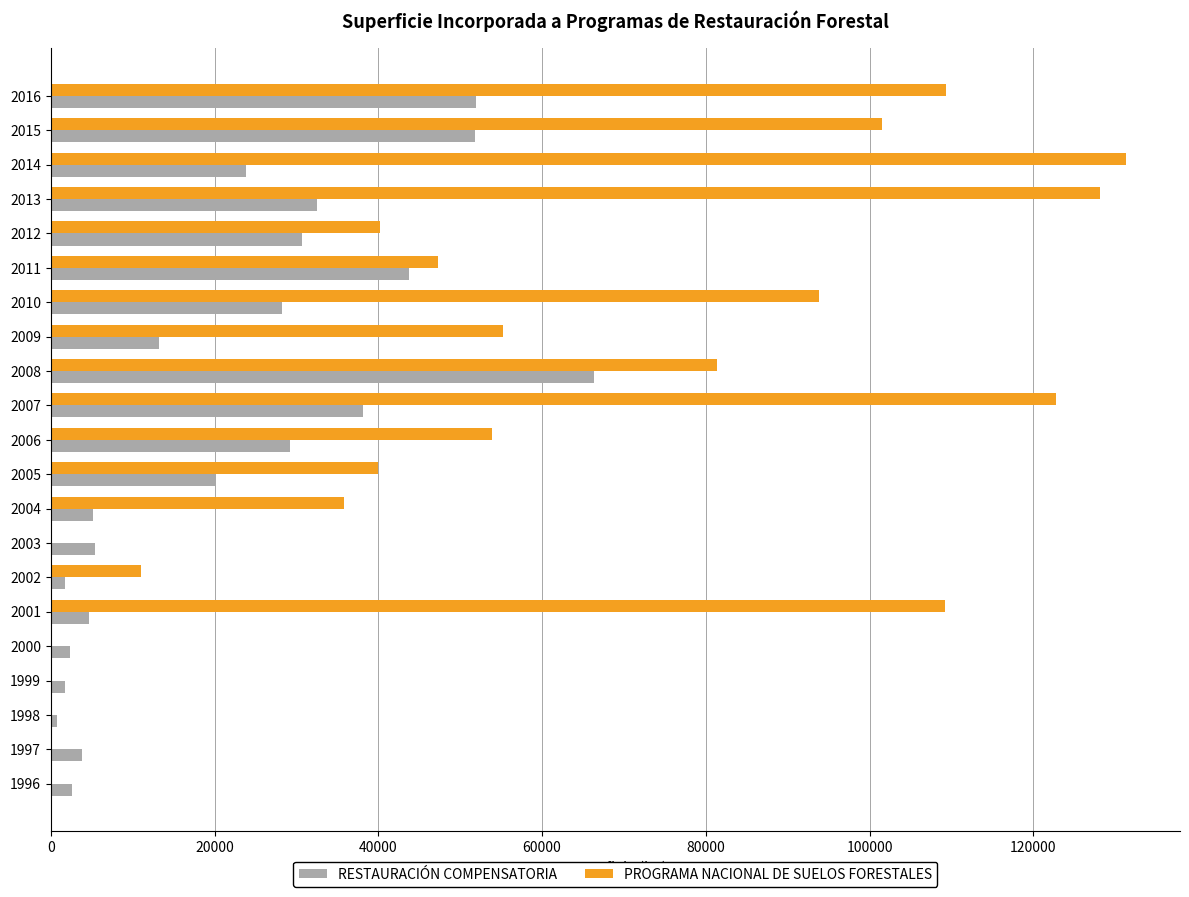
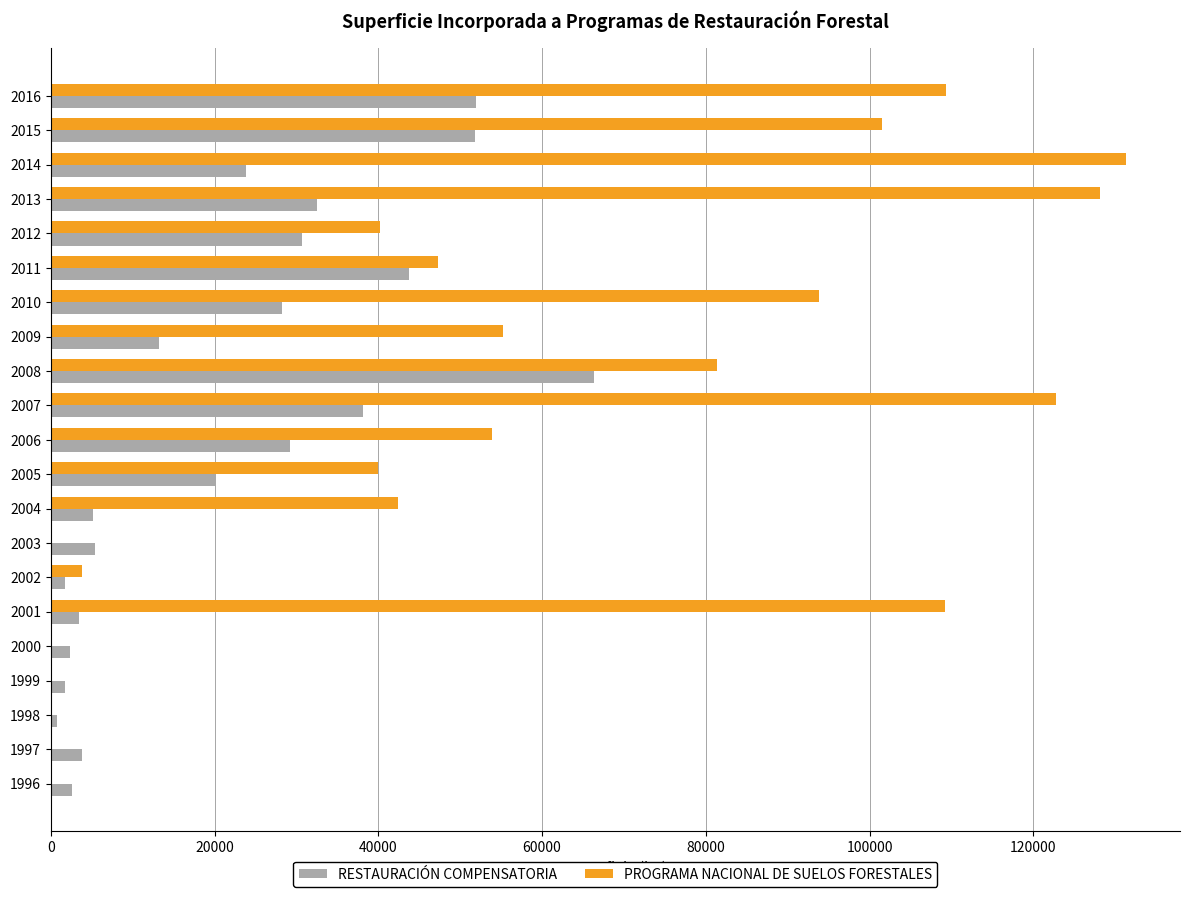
  {
    "RESTAURACIÓN COMPENSATORIA": {
      "2016": 52000,
      "2015": 52000,
      "2014": 24000,
      "2013": 33000,
      "2012": 31000,
      "2011": 44000,
      "2010": 28000,
      "2009": 13000,
      "2008": 66000,
      "2007": 38000,
      "2006": 29000,
      "2005": 20000,
      "2004": 5000,
      "2003": 5000,
      "2002": 2000,
-     "2001": 5000,
+     "2001": 4000,
      "2000": 2000,
      "1999": 2000,
      "1998": 1000,
      "1997": 4000,
      "1996": 3000
    },
    "PROGRAMA NACIONAL DE SUELOS FORESTALES": {
      "2016": 109000,
      "2015": 102000,
      "2014": 131000,
      "2013": 128000,
      "2012": 40000,
      "2011": 47000,
      "2010": 94000,
      "2009": 55000,
      "2008": 81000,
      "2007": 123000,
      "2006": 54000,
      "2005": 40000,
-     "2004": 36000,
+     "2004": 42000,
      "2003": 0,
-     "2002": 11000,
+     "2002": 4000,
      "2001": 109000,
      "2000": 0,
      "1999": 0,
      "1998": 0,
      "1997": 0,
      "1996": 0
    }
  }
